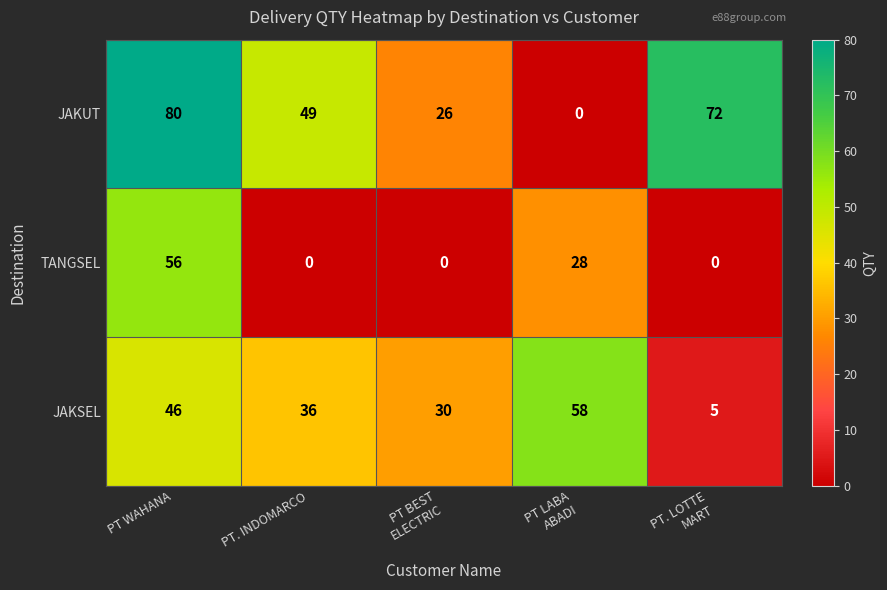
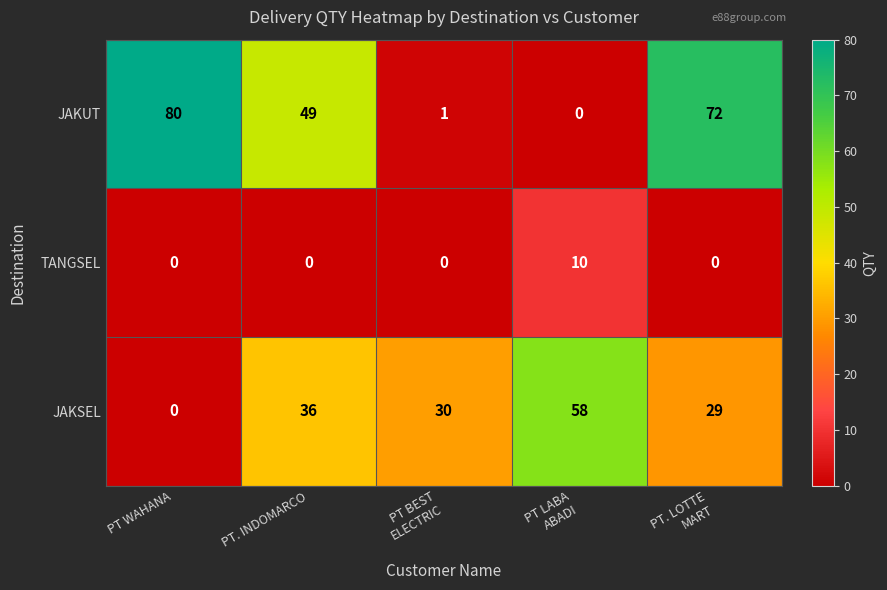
  {
    "JAKUT": {
      "PT WAHANA": 80,
      "PT. INDOMARCO": 49,
-     "PT BEST ELECTRIC": 26,
+     "PT BEST ELECTRIC": 1,
      "PT LABA ABADI": 0,
      "PT. LOTTE MART": 72
    },
    "TANGSEL": {
-     "PT WAHANA": 56,
+     "PT WAHANA": 0,
      "PT. INDOMARCO": 0,
      "PT BEST ELECTRIC": 0,
-     "PT LABA ABADI": 28,
+     "PT LABA ABADI": 10,
      "PT. LOTTE MART": 0
    },
    "JAKSEL": {
-     "PT WAHANA": 46,
+     "PT WAHANA": 0,
      "PT. INDOMARCO": 36,
      "PT BEST ELECTRIC": 30,
      "PT LABA ABADI": 58,
-     "PT. LOTTE MART": 5
+     "PT. LOTTE MART": 29
    }
  }
